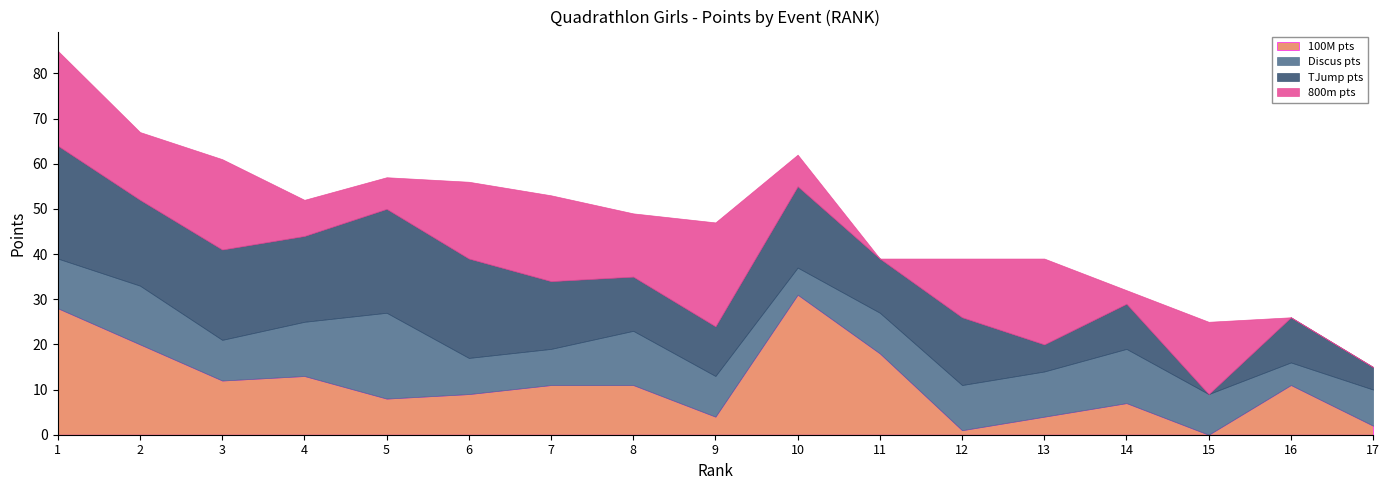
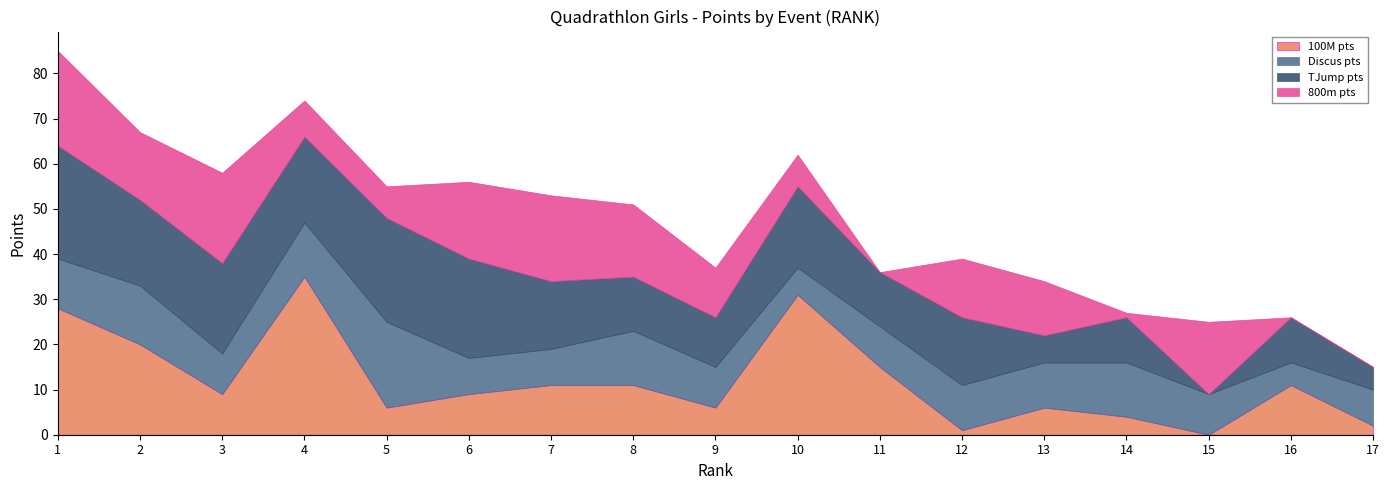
  {
    "100M pts": {
      "1": 28,
      "2": 20,
-     "3": 12,
-     "4": 13,
-     "5": 8,
+     "3": 9,
+     "4": 35,
+     "5": 6,
      "6": 9,
      "7": 11,
      "8": 11,
-     "9": 4,
+     "9": 6,
      "10": 31,
-     "11": 18,
+     "11": 15,
      "12": 1,
-     "13": 4,
-     "14": 7,
+     "13": 6,
+     "14": 4,
      "15": 0,
      "16": 11,
      "17": 2
    },
    "800m pts": {
      "1": 21,
      "2": 15,
      "3": 20,
      "4": 8,
      "5": 7,
      "6": 17,
      "7": 19,
-     "8": 14,
-     "9": 23,
+     "8": 16,
+     "9": 11,
      "10": 7,
      "12": 13,
-     "13": 19,
-     "14": 3,
+     "13": 12,
+     "14": 1,
      "15": 16
    }
  }
